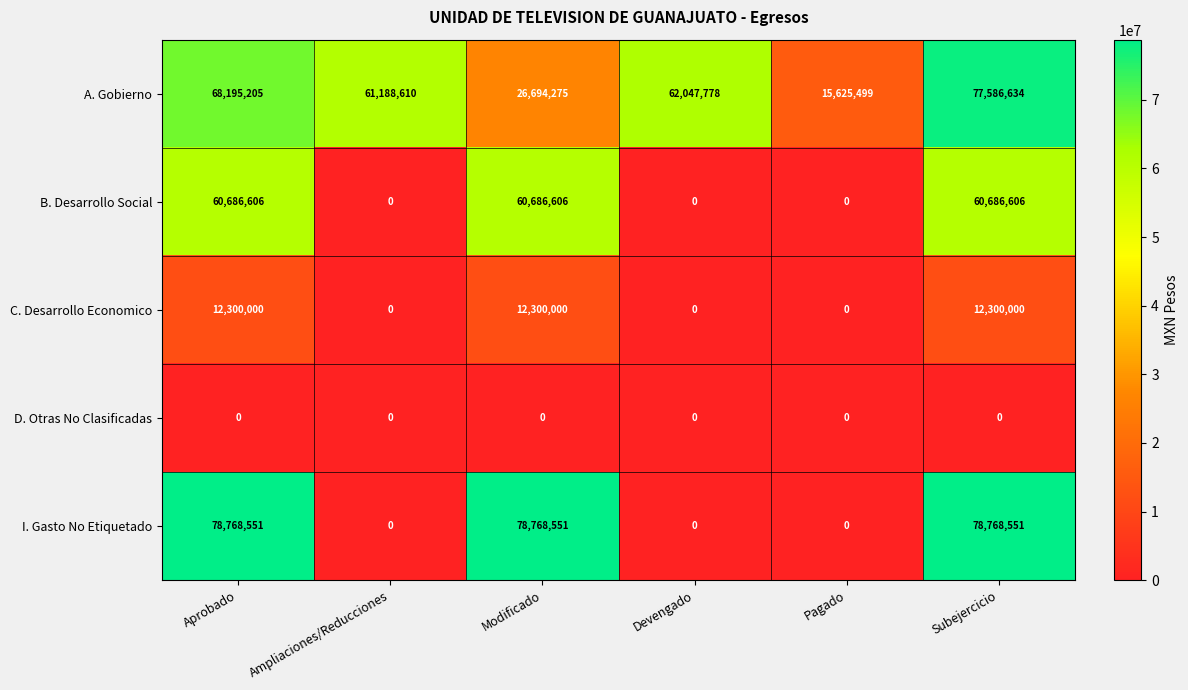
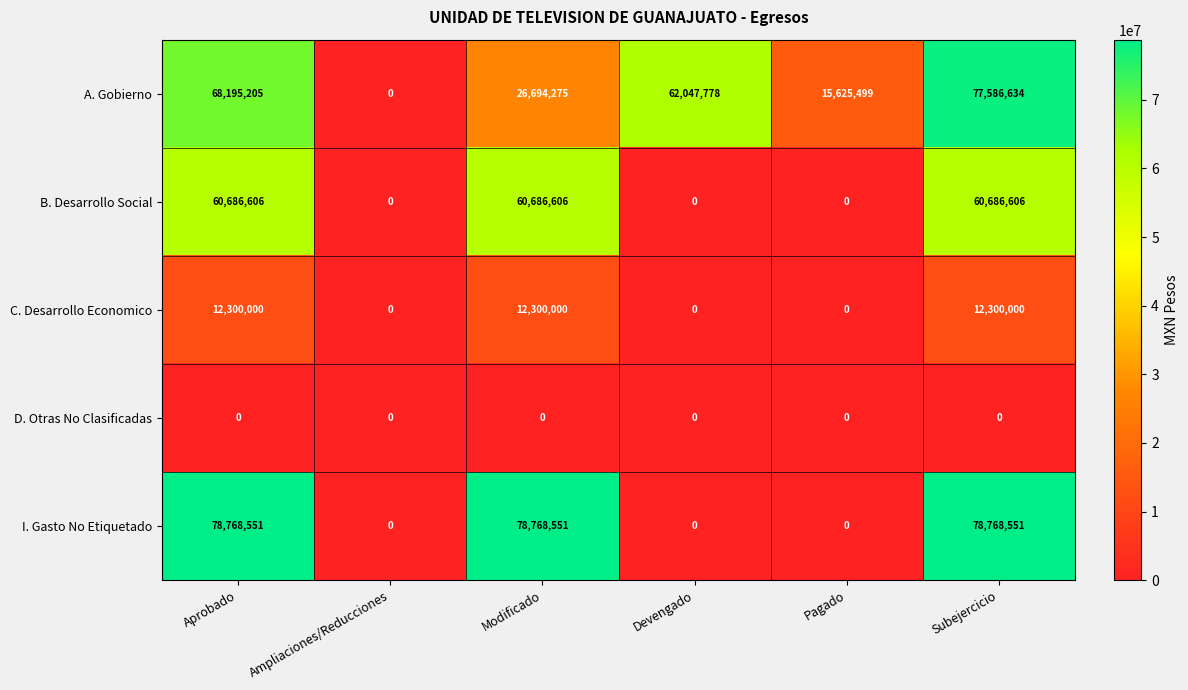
  {
    "A. Gobierno": {
      "Aprobado": "68,195,205",
-     "Ampliaciones/Reducciones": "61,188,610",
+     "Ampliaciones/Reducciones": "0",
      "Modificado": "26,694,275",
      "Devengado": "62,047,778",
      "Pagado": "15,625,499",
      "Subejercicio": "77,586,634"
    },
    "B. Desarrollo Social": {
      "Aprobado": "60,686,606",
      "Ampliaciones/Reducciones": "0",
      "Modificado": "60,686,606",
      "Devengado": "0",
      "Pagado": "0",
      "Subejercicio": "60,686,606"
    },
    "C. Desarrollo Economico": {
      "Aprobado": "12,300,000",
      "Ampliaciones/Reducciones": "0",
      "Modificado": "12,300,000",
      "Devengado": "0",
      "Pagado": "0",
      "Subejercicio": "12,300,000"
    },
    "D. Otras No Clasificadas": {
      "Aprobado": "0",
      "Ampliaciones/Reducciones": "0",
      "Modificado": "0",
      "Devengado": "0",
      "Pagado": "0",
      "Subejercicio": "0"
    },
    "I. Gasto No Etiquetado": {
      "Aprobado": "78,768,551",
      "Ampliaciones/Reducciones": "0",
      "Modificado": "78,768,551",
      "Devengado": "0",
      "Pagado": "0",
      "Subejercicio": "78,768,551"
    }
  }
